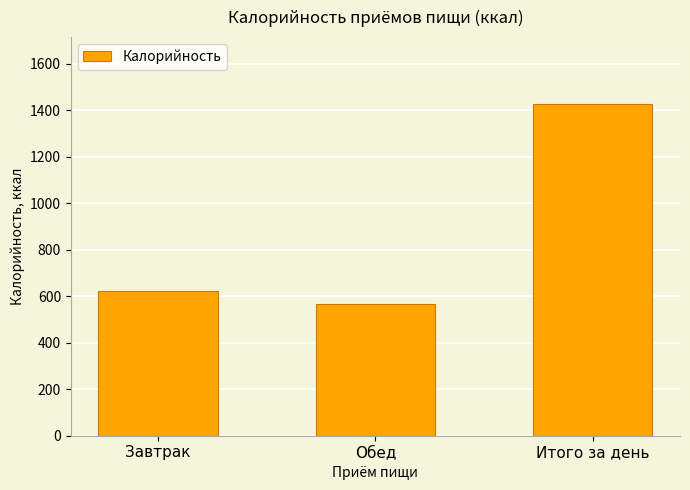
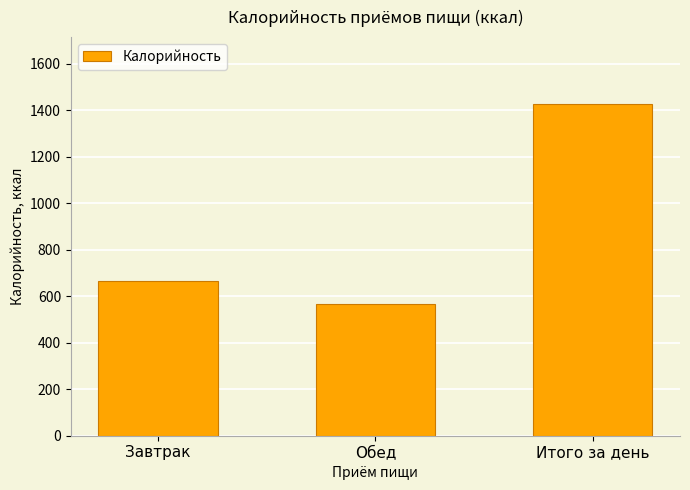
  {
-   "Завтрак": 620,
+   "Завтрак": 660,
    "Обед": 570,
    "Итого за день": 1430
  }
